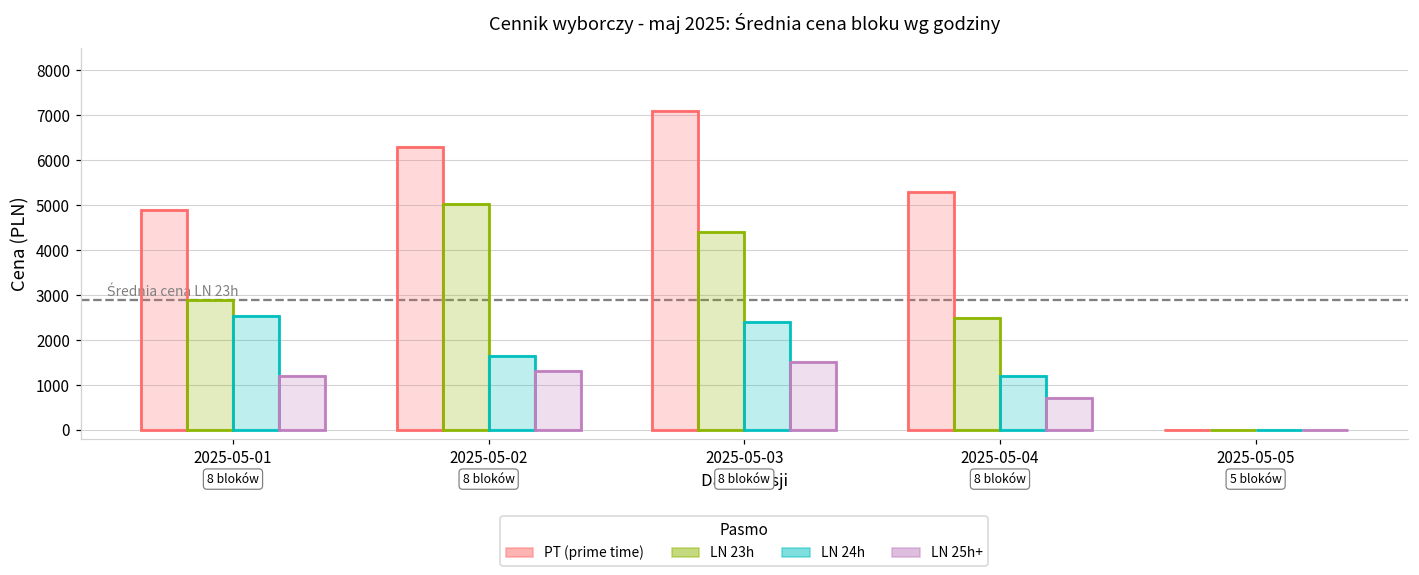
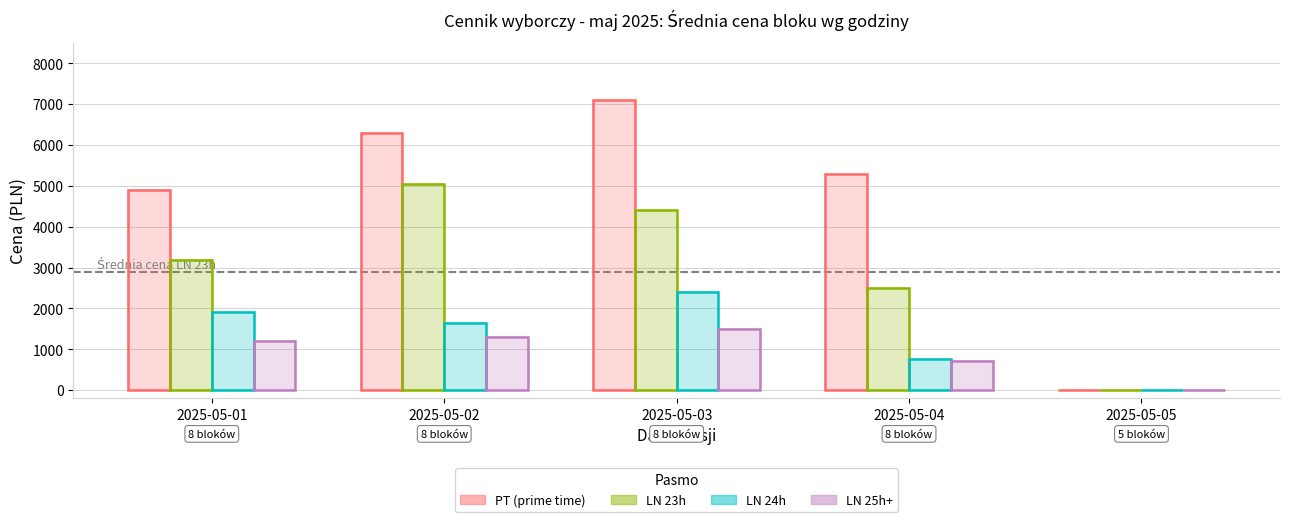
  {
    "LN 23h": {
-     "2025-05-01": 2900,
+     "2025-05-01": 3200,
      "2025-05-02": 5000,
      "2025-05-03": 4400,
      "2025-05-04": 2500,
      "2025-05-05": 0
    },
    "LN 24h": {
-     "2025-05-01": 2500,
+     "2025-05-01": 1900,
      "2025-05-02": 1600,
      "2025-05-03": 2400,
-     "2025-05-04": 1200,
+     "2025-05-04": 800,
      "2025-05-05": 0
    }
  }
